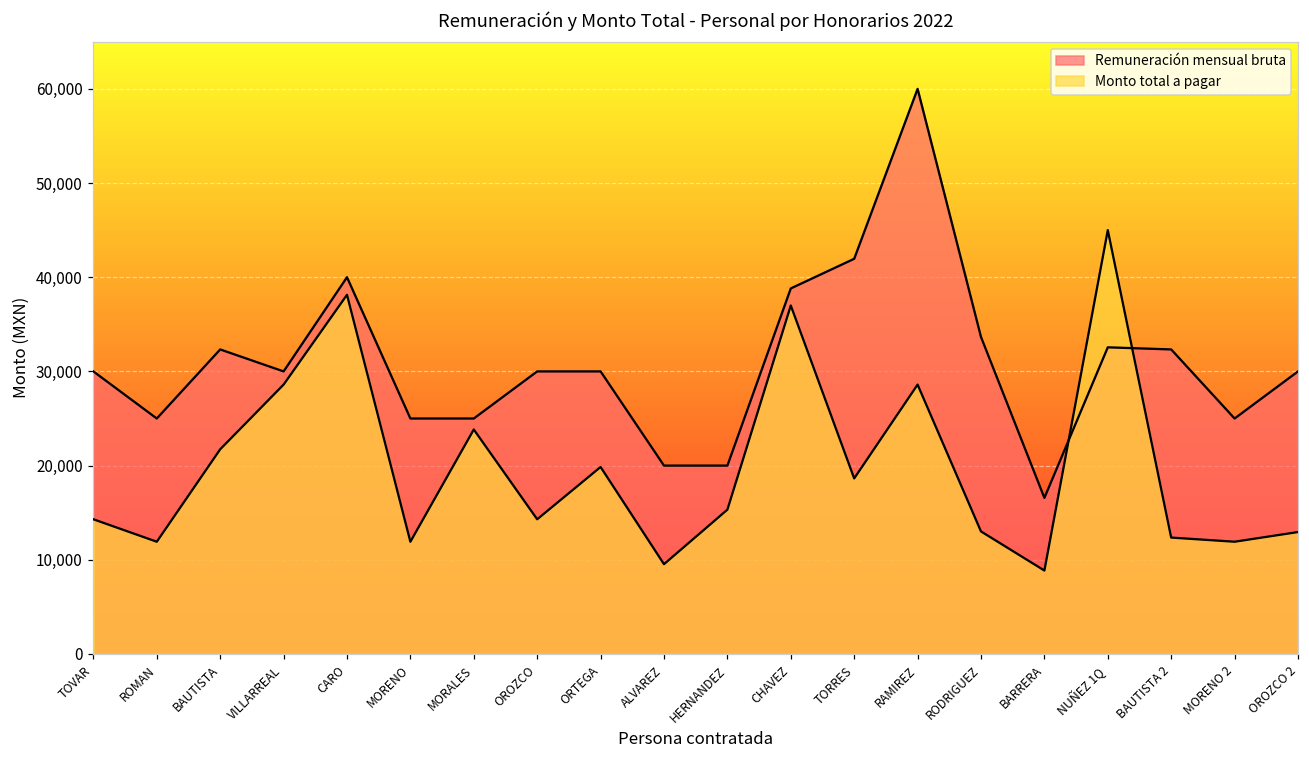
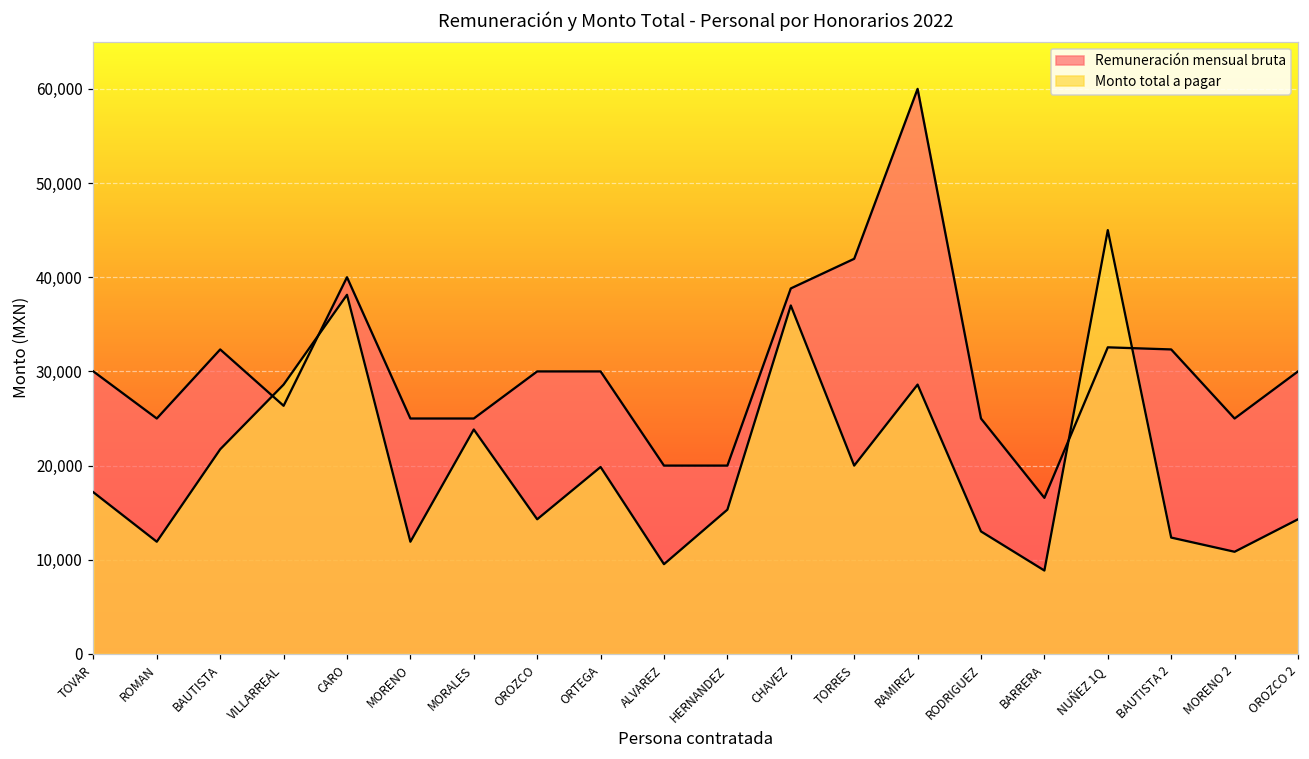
  {
    "Remuneración mensual bruta": {
      "TOVAR": "30,000",
      "ROMAN": "25,000",
      "BAUTISTA": "32,000",
-     "VILLARREAL": "30,000",
+     "VILLARREAL": "26,000",
      "CARO": "40,000",
      "MORENO": "25,000",
      "MORALES": "25,000",
      "OROZCO": "30,000",
      "ORTEGA": "30,000",
      "ALVAREZ": "20,000",
      "HERNANDEZ": "20,000",
      "CHAVEZ": "39,000",
      "TORRES": "42,000",
      "RAMIREZ": "60,000",
-     "RODRIGUEZ": "34,000",
+     "RODRIGUEZ": "25,000",
      "BARRERA": "17,000",
      "NUÑEZ 1Q": "33,000",
      "BAUTISTA 2": "32,000",
      "MORENO 2": "25,000",
      "OROZCO 2": "30,000"
    },
    "Monto total a pagar": {
-     "TOVAR": "14,000",
+     "TOVAR": "17,000",
      "ROMAN": "12,000",
      "BAUTISTA": "22,000",
      "VILLARREAL": "29,000",
      "CARO": "38,000",
      "MORENO": "12,000",
      "MORALES": "24,000",
      "OROZCO": "14,000",
      "ORTEGA": "20,000",
      "ALVAREZ": "10,000",
      "HERNANDEZ": "15,000",
      "CHAVEZ": "37,000",
-     "TORRES": "19,000",
+     "TORRES": "20,000",
      "RAMIREZ": "29,000",
      "RODRIGUEZ": "13,000",
      "BARRERA": "9,000",
      "NUÑEZ 1Q": "45,000",
      "BAUTISTA 2": "12,000",
-     "MORENO 2": "12,000",
-     "OROZCO 2": "13,000"
+     "MORENO 2": "11,000",
+     "OROZCO 2": "14,000"
    }
  }
